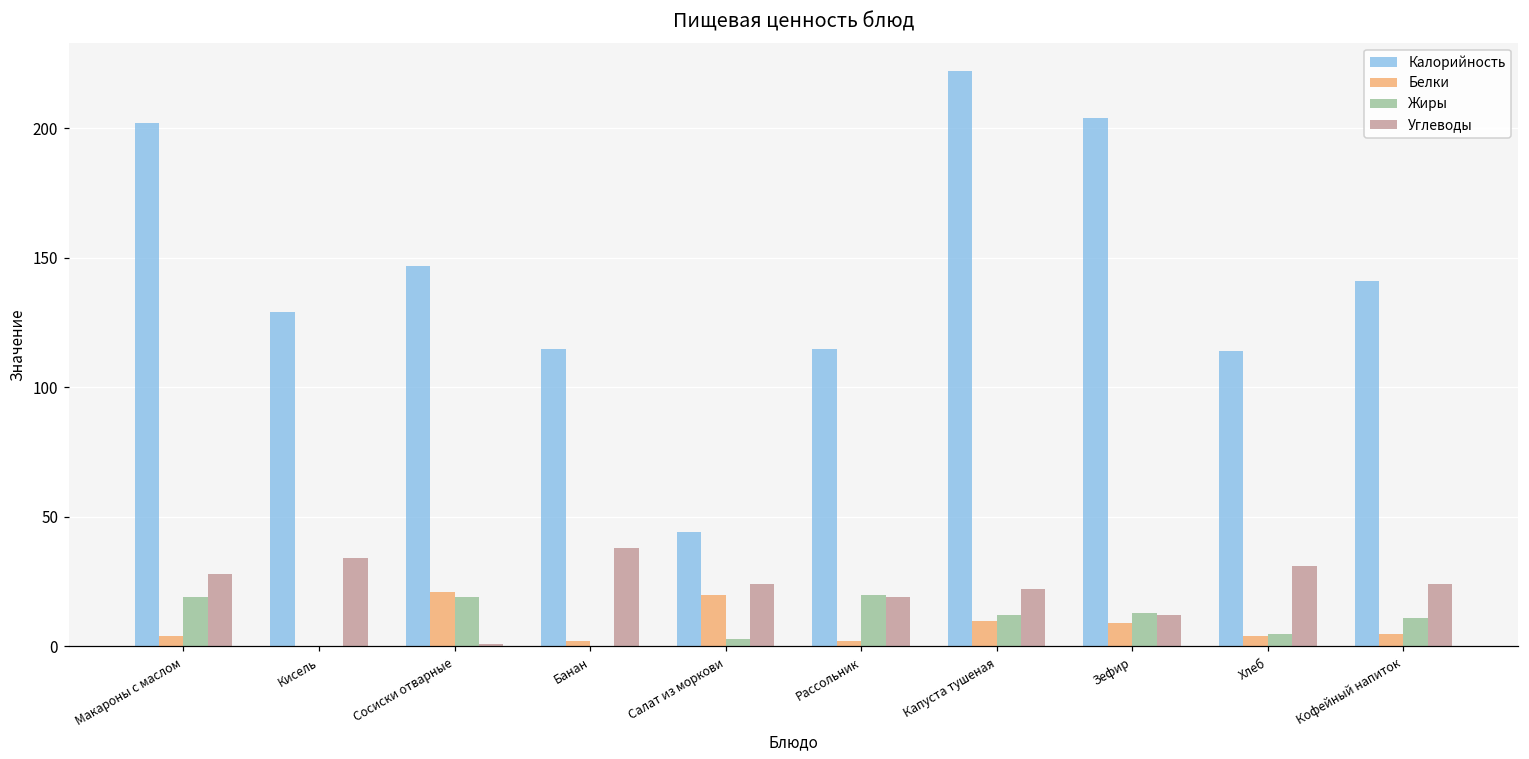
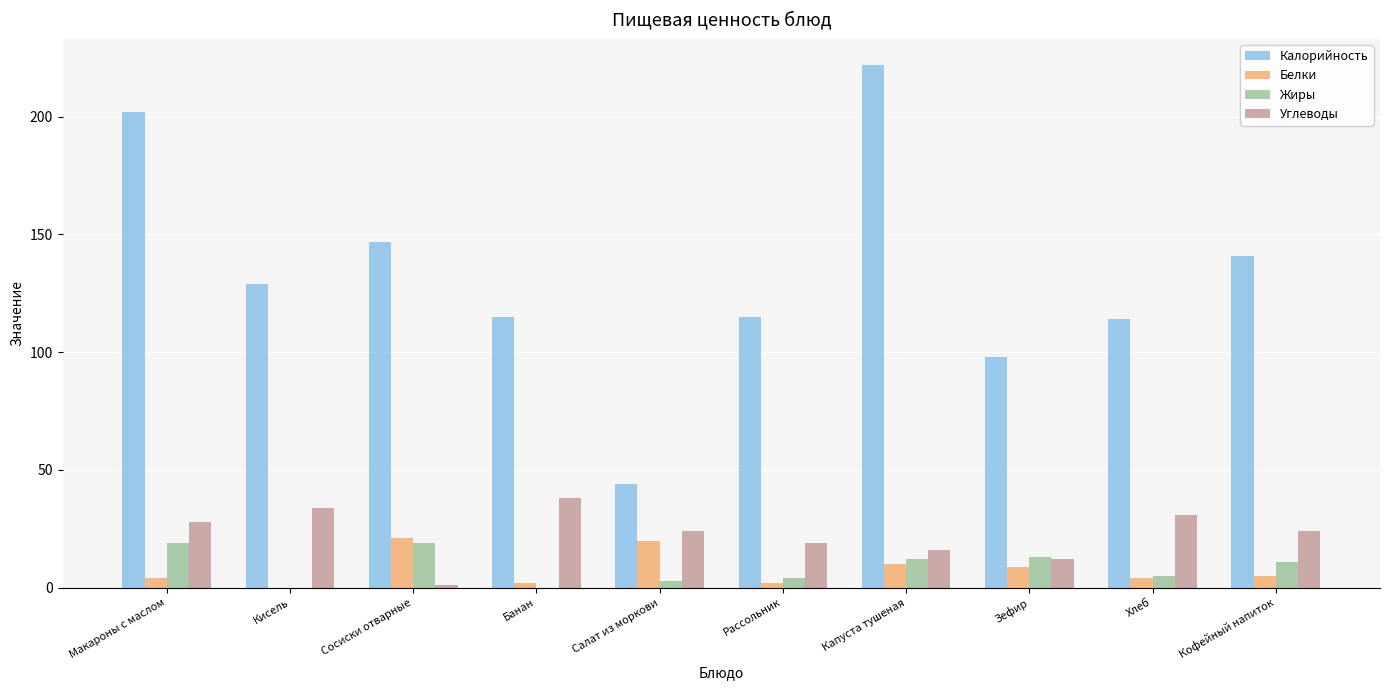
  {
    "Калорийность": {
      "Макароны с маслом": 202,
      "Кисель": 129,
      "Сосиски отварные": 147,
      "Банан": 115,
      "Салат из моркови": 44,
      "Рассольник": 115,
      "Капуста тушеная": 222,
-     "Зефир": 204,
+     "Зефир": 98,
      "Хлеб": 114,
      "Кофейный напиток": 141
    },
    "Белки": {
      "Макароны с маслом": 4,
      "Кисель": 0,
      "Сосиски отварные": 21,
      "Банан": 2,
      "Салат из моркови": 20,
      "Рассольник": 2,
      "Капуста тушеная": 10,
      "Зефир": 9,
      "Хлеб": 4,
      "Кофейный напиток": 5
    },
    "Жиры": {
      "Макароны с маслом": 19,
      "Кисель": 0,
      "Сосиски отварные": 19,
      "Банан": 0,
      "Салат из моркови": 3,
-     "Рассольник": 20,
+     "Рассольник": 4,
      "Капуста тушеная": 12,
      "Зефир": 13,
      "Хлеб": 5,
      "Кофейный напиток": 11
    },
    "Углеводы": {
      "Макароны с маслом": 28,
      "Кисель": 34,
      "Банан": 38,
      "Салат из моркови": 24,
      "Рассольник": 19,
-     "Капуста тушеная": 22,
+     "Капуста тушеная": 16,
      "Зефир": 12,
      "Хлеб": 31,
      "Кофейный напиток": 24
    }
  }
